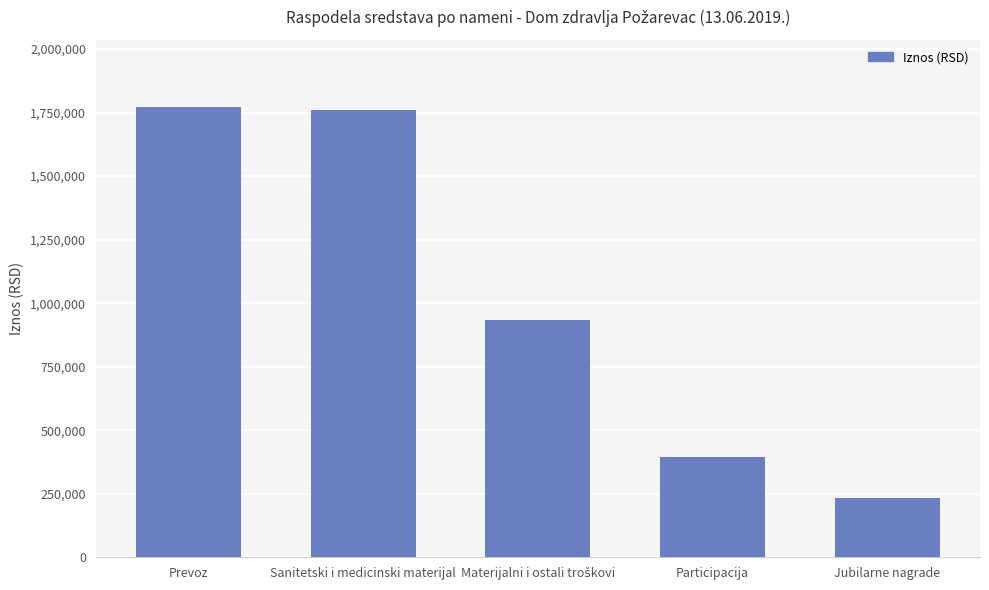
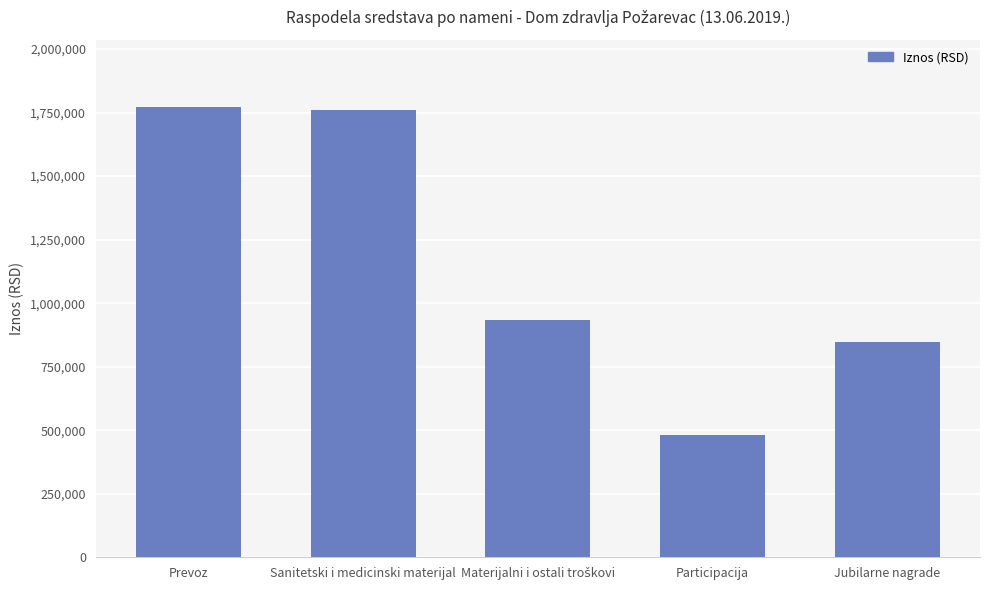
  {
    "Prevoz": "1,770,000",
    "Sanitetski i medicinski materijal": "1,760,000",
    "Materijalni i ostali troškovi": "930,000",
-   "Participacija": "390,000",
-   "Jubilarne nagrade": "230,000"
+   "Participacija": "480,000",
+   "Jubilarne nagrade": "850,000"
  }
